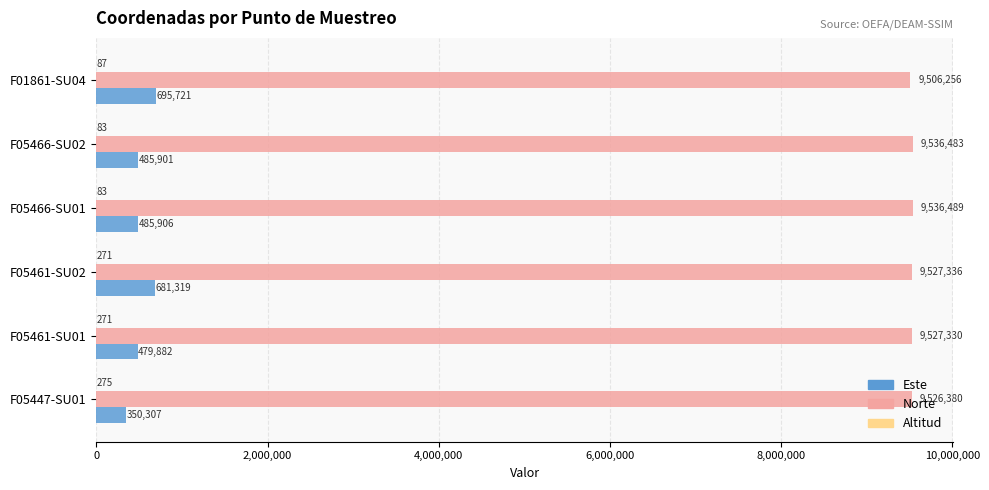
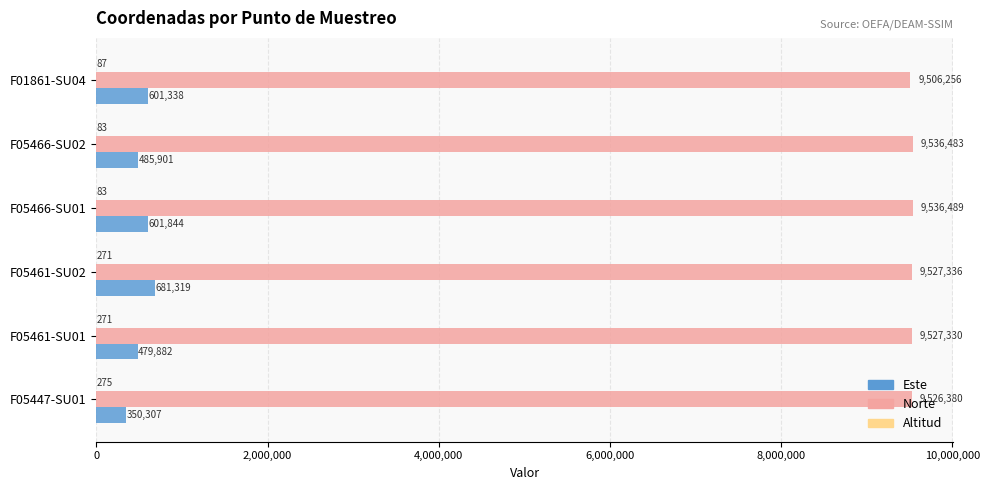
  {
    "Este": {
-     "F01861-SU04": "695,721",
+     "F01861-SU04": "601,338",
      "F05466-SU02": "485,901",
-     "F05466-SU01": "485,906",
+     "F05466-SU01": "601,844",
      "F05461-SU02": "681,319",
      "F05461-SU01": "479,882",
      "F05447-SU01": "350,307"
    }
  }
